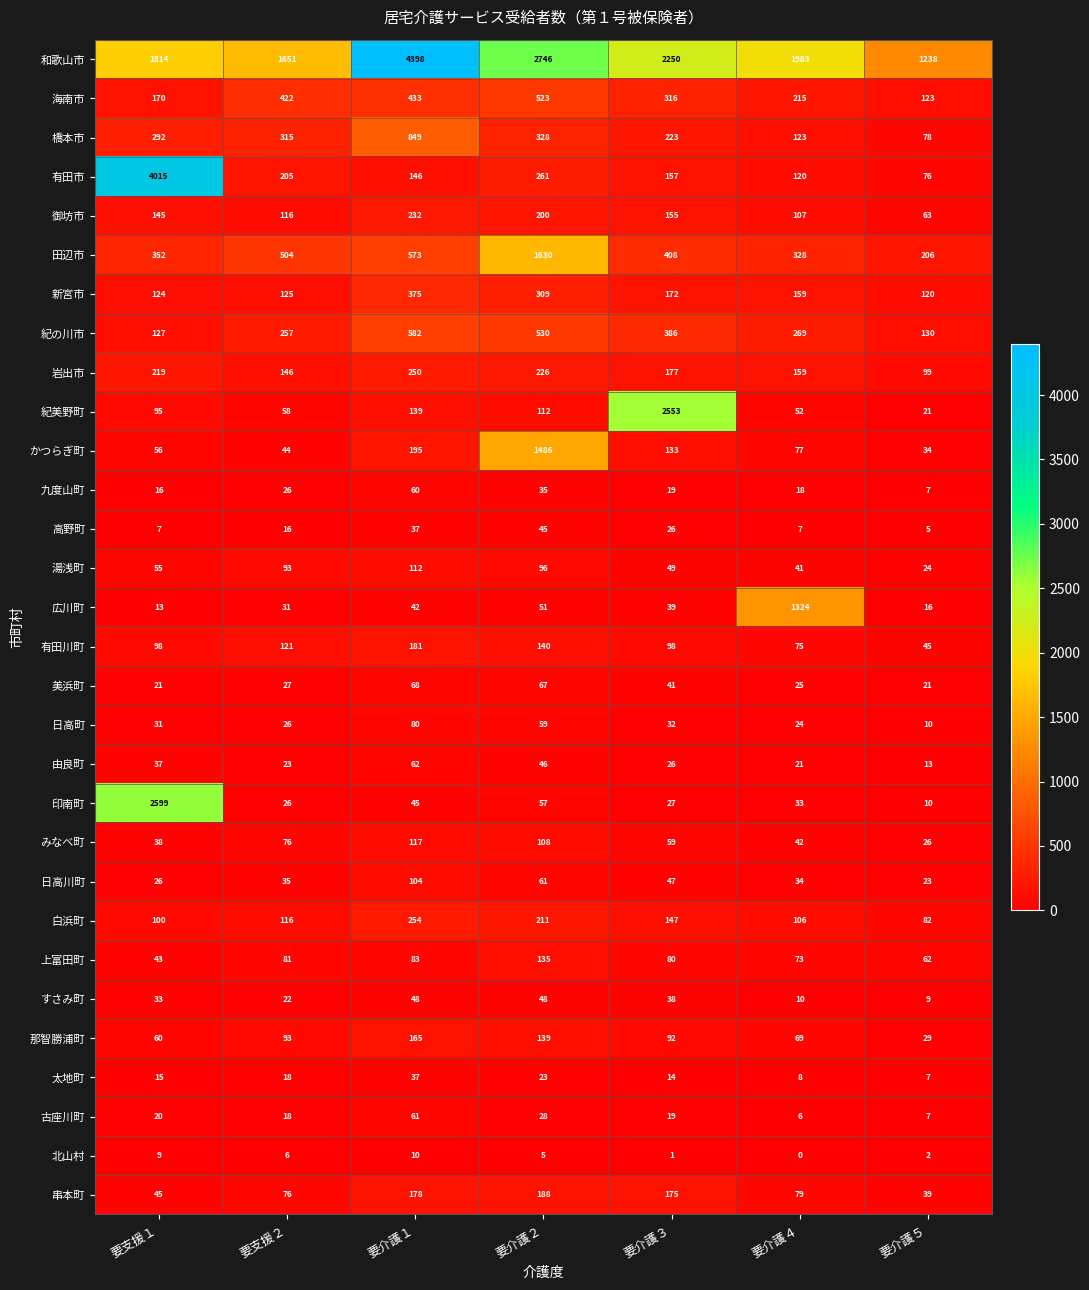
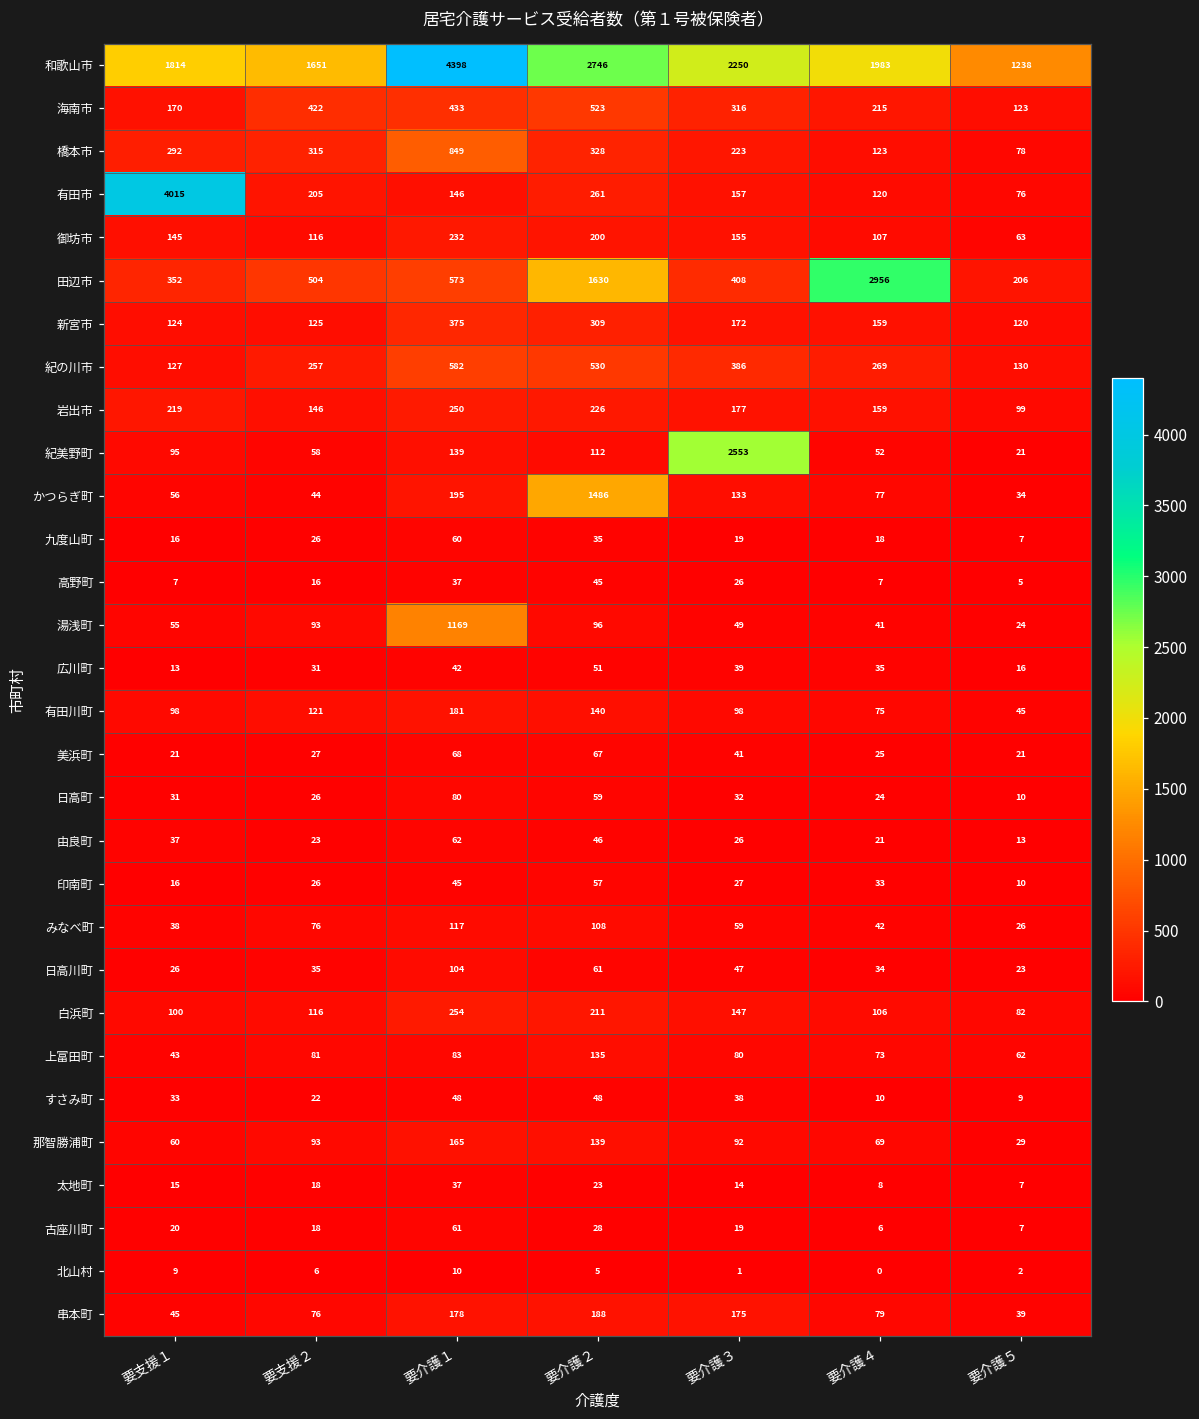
  {
    "田辺市": {
      "要支援１": 352,
      "要支援２": 504,
      "要介護１": 573,
      "要介護２": 1630,
      "要介護３": 408,
-     "要介護４": 328,
+     "要介護４": 2956,
      "要介護５": 206
    },
    "湯浅町": {
      "要支援１": 55,
      "要支援２": 93,
-     "要介護１": 112,
+     "要介護１": 1169,
      "要介護２": 96,
      "要介護３": 49,
      "要介護４": 41,
      "要介護５": 24
    },
    "広川町": {
      "要支援１": 13,
      "要支援２": 31,
      "要介護１": 42,
      "要介護２": 51,
      "要介護３": 39,
-     "要介護４": 1324,
+     "要介護４": 35,
      "要介護５": 16
    },
    "印南町": {
-     "要支援１": 2599,
+     "要支援１": 16,
      "要支援２": 26,
      "要介護１": 45,
      "要介護２": 57,
      "要介護３": 27,
      "要介護４": 33,
      "要介護５": 10
    }
  }
